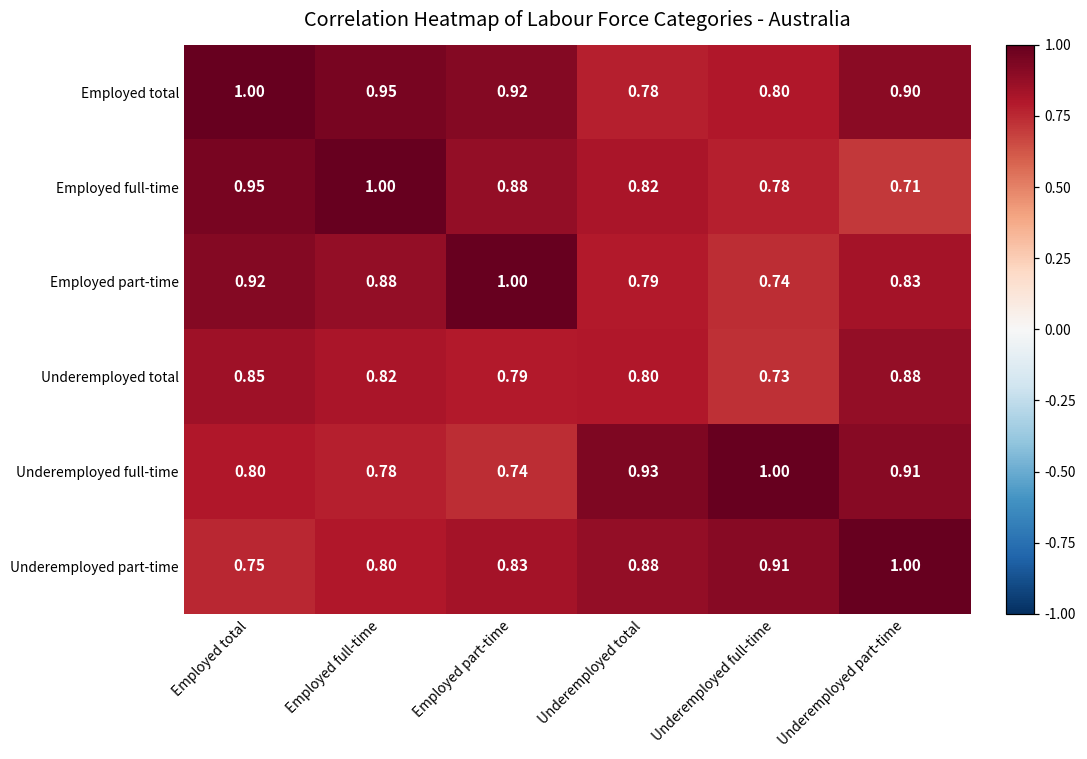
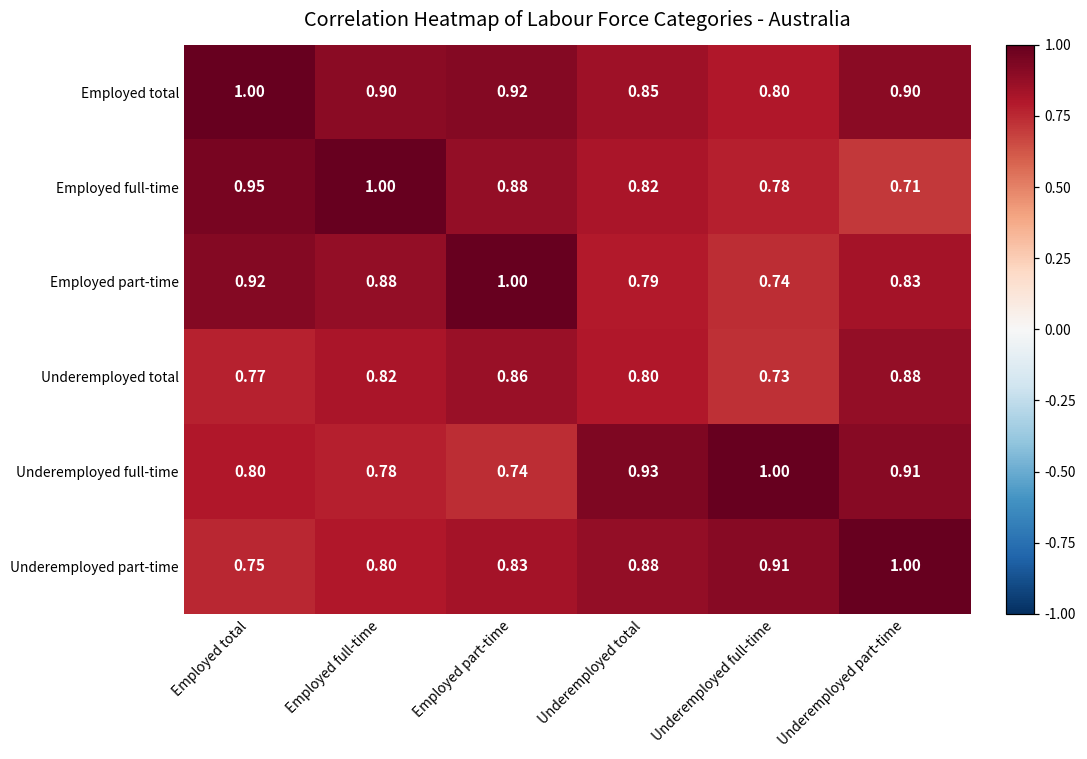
  {
    "Employed total": {
      "Employed total": 1.00,
-     "Employed full-time": 0.95,
+     "Employed full-time": 0.90,
      "Employed part-time": 0.92,
-     "Underemployed total": 0.78,
+     "Underemployed total": 0.85,
      "Underemployed full-time": 0.80,
      "Underemployed part-time": 0.90
    },
    "Employed full-time": {
      "Employed total": 0.95,
      "Employed full-time": 1.00,
      "Employed part-time": 0.88,
      "Underemployed total": 0.82,
      "Underemployed full-time": 0.78,
      "Underemployed part-time": 0.71
    },
    "Employed part-time": {
      "Employed total": 0.92,
      "Employed full-time": 0.88,
      "Employed part-time": 1.00,
      "Underemployed total": 0.79,
      "Underemployed full-time": 0.74,
      "Underemployed part-time": 0.83
    },
    "Underemployed total": {
-     "Employed total": 0.85,
+     "Employed total": 0.77,
      "Employed full-time": 0.82,
-     "Employed part-time": 0.79,
+     "Employed part-time": 0.86,
      "Underemployed total": 0.80,
      "Underemployed full-time": 0.73,
      "Underemployed part-time": 0.88
    },
    "Underemployed full-time": {
      "Employed total": 0.80,
      "Employed full-time": 0.78,
      "Employed part-time": 0.74,
      "Underemployed total": 0.93,
      "Underemployed full-time": 1.00,
      "Underemployed part-time": 0.91
    },
    "Underemployed part-time": {
      "Employed total": 0.75,
      "Employed full-time": 0.80,
      "Employed part-time": 0.83,
      "Underemployed total": 0.88,
      "Underemployed full-time": 0.91,
      "Underemployed part-time": 1.00
    }
  }
